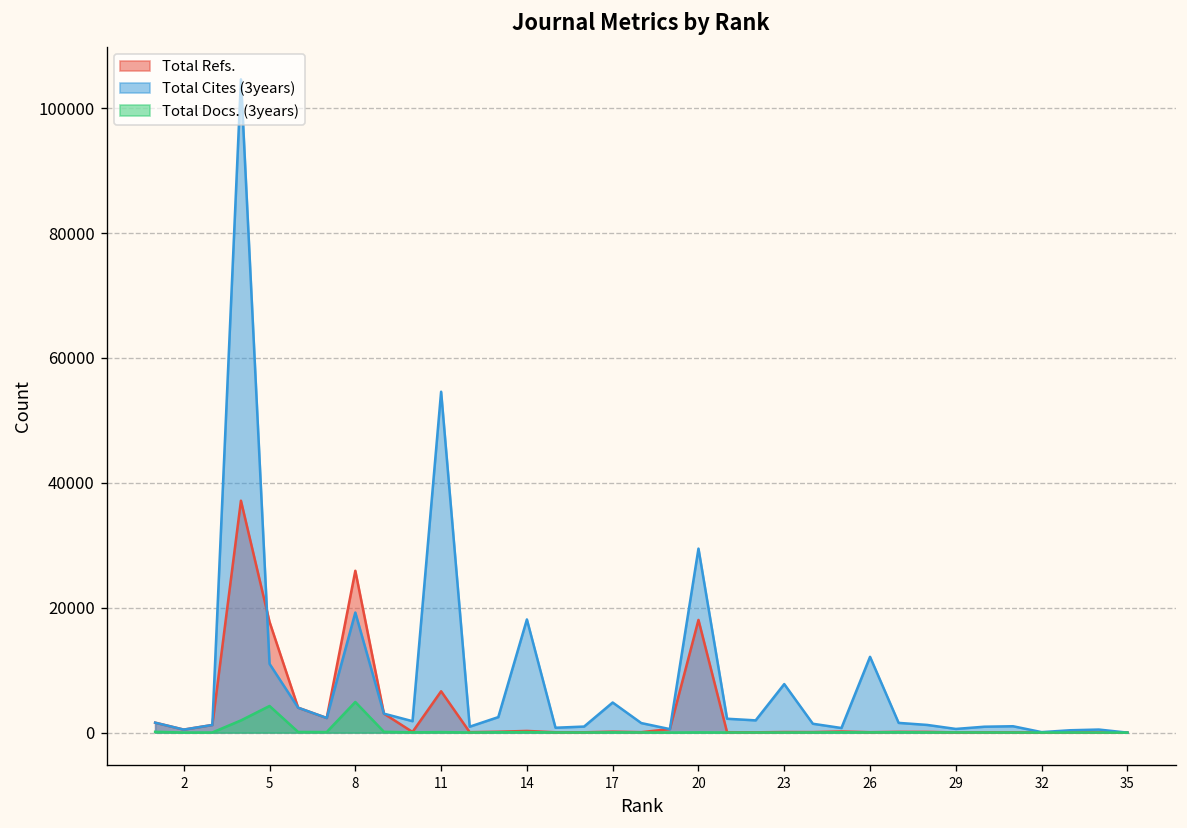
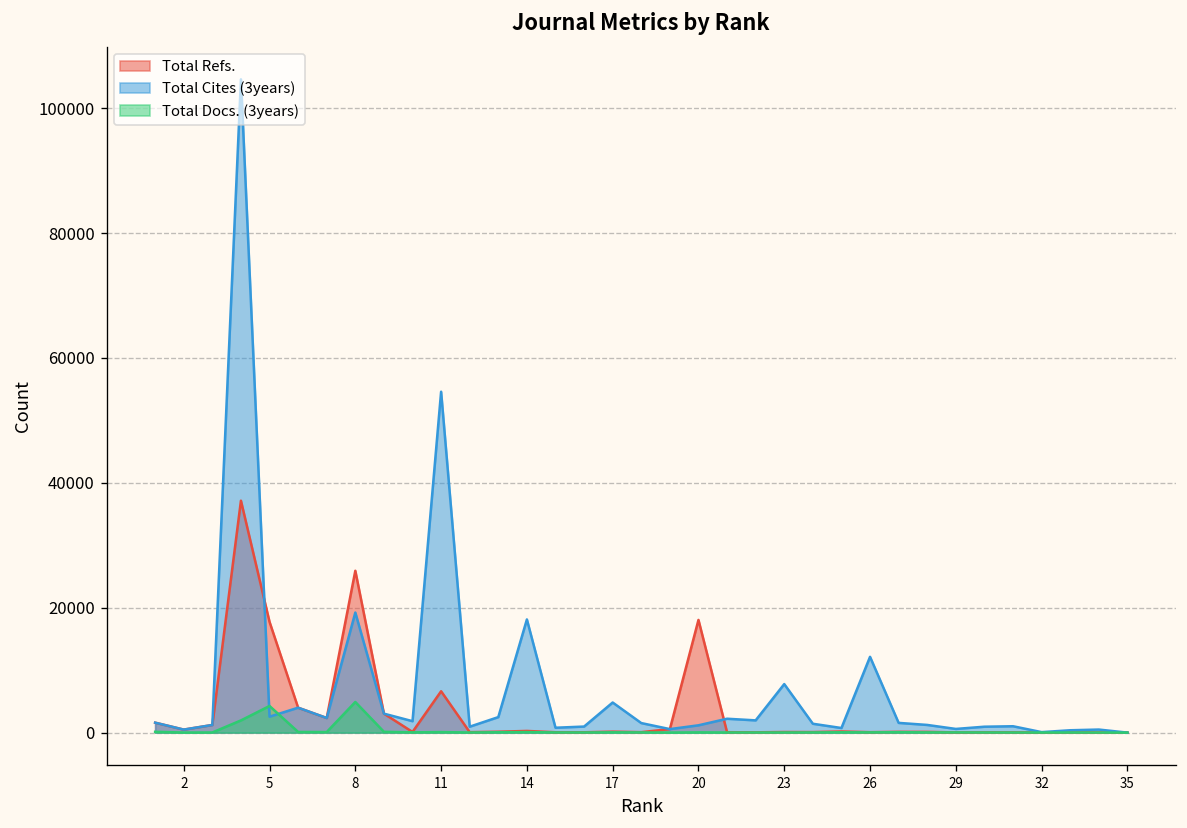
  {
    "Total Refs.": {
      "5": 18000,
      "8": 26000,
      "11": 7000,
      "20": 18000
    },
    "Total Cites (3years)": {
-     "5": 11000,
+     "5": 3000,
      "8": 19000,
      "11": 55000,
      "14": 18000,
      "17": 5000,
-     "20": 29000,
+     "20": 1000,
      "23": 8000,
      "26": 12000,
      "29": 1000
    },
    "Total Docs. (3years)": {
      "5": 4000,
      "8": 5000,
      "11": 0,
      "20": 0
    }
  }
